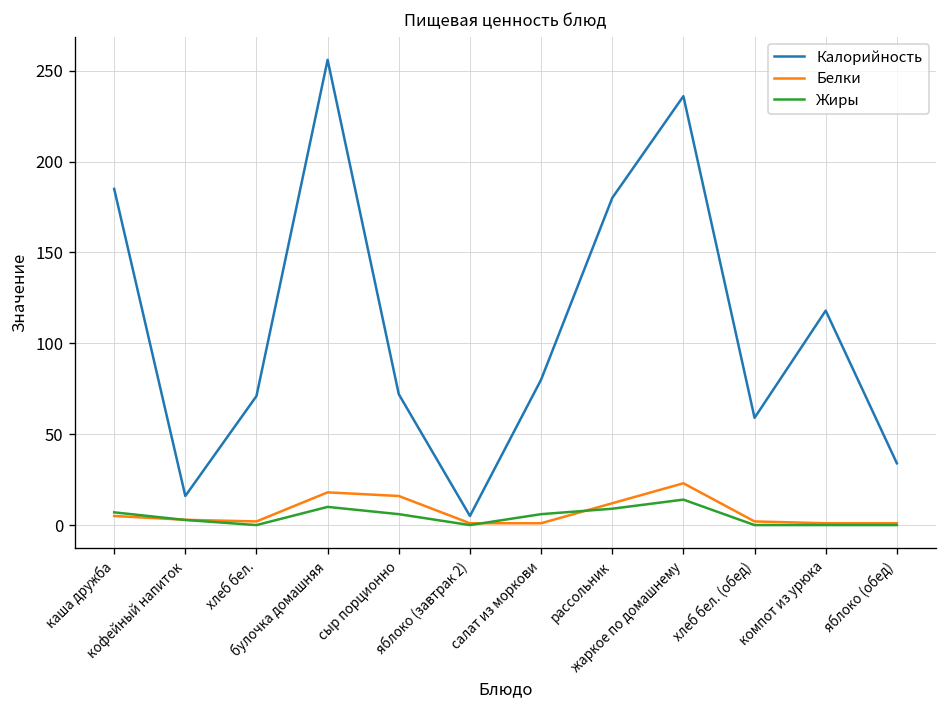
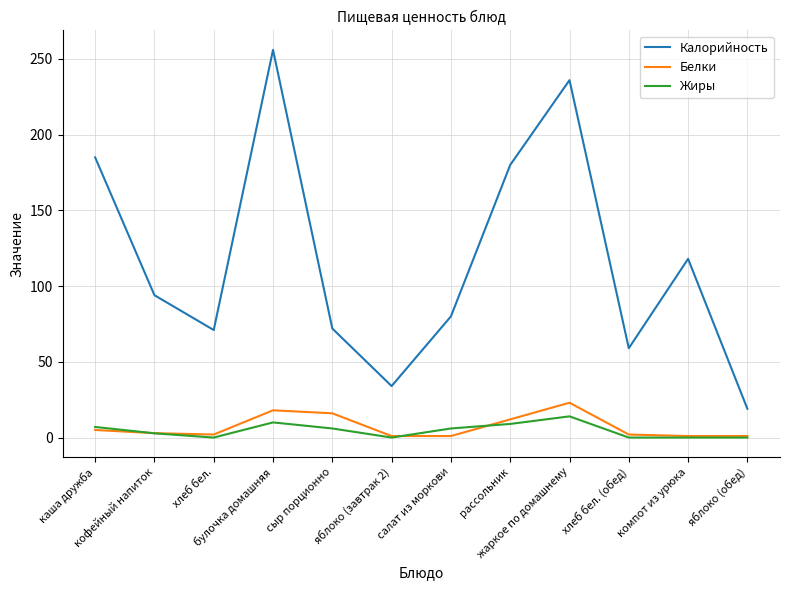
  {
    "Калорийность": {
      "каша дружба": 185,
-     "кофейный напиток": 16,
+     "кофейный напиток": 94,
      "хлеб бел.": 71,
      "булочка домашняя": 256,
      "сыр порционно": 72,
-     "яблоко (завтрак 2)": 5,
+     "яблоко (завтрак 2)": 34,
      "салат из моркови": 80,
      "рассольник": 180,
      "жаркое по домашнему": 236,
      "хлеб бел. (обед)": 59,
      "компот из урюка": 118,
-     "яблоко (обед)": 34
+     "яблоко (обед)": 19
    },
    "Белки": {
      "каша дружба": 5,
      "хлеб бел.": 2,
      "булочка домашняя": 18,
      "сыр порционно": 16,
      "салат из моркови": 1,
      "рассольник": 12,
      "жаркое по домашнему": 23,
      "хлеб бел. (обед)": 2
    },
    "Жиры": {
      "каша дружба": 7,
      "хлеб бел.": 0,
      "булочка домашняя": 10,
      "сыр порционно": 6,
      "салат из моркови": 6,
      "рассольник": 9,
      "жаркое по домашнему": 14,
      "хлеб бел. (обед)": 0
    }
  }
